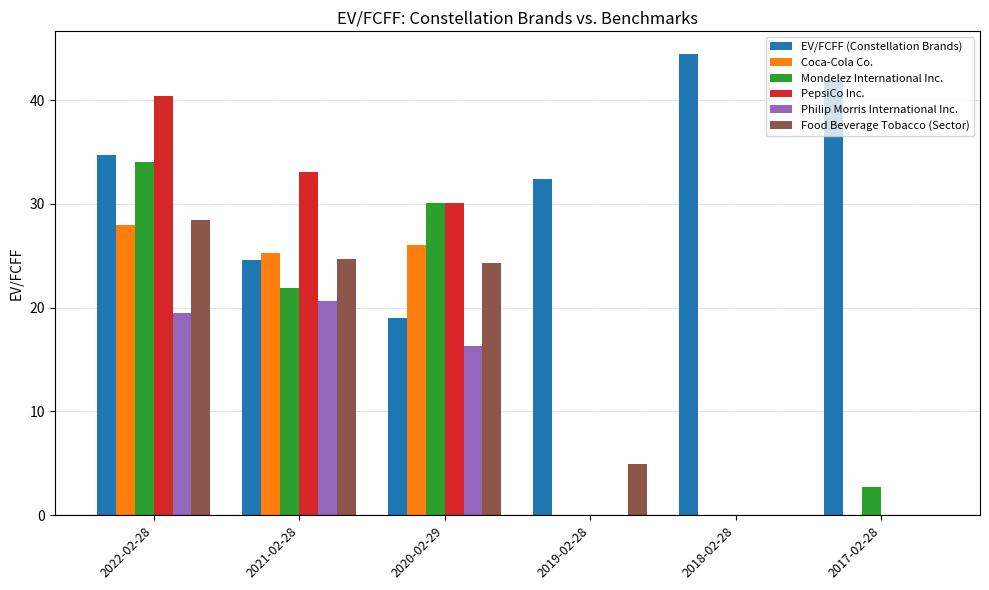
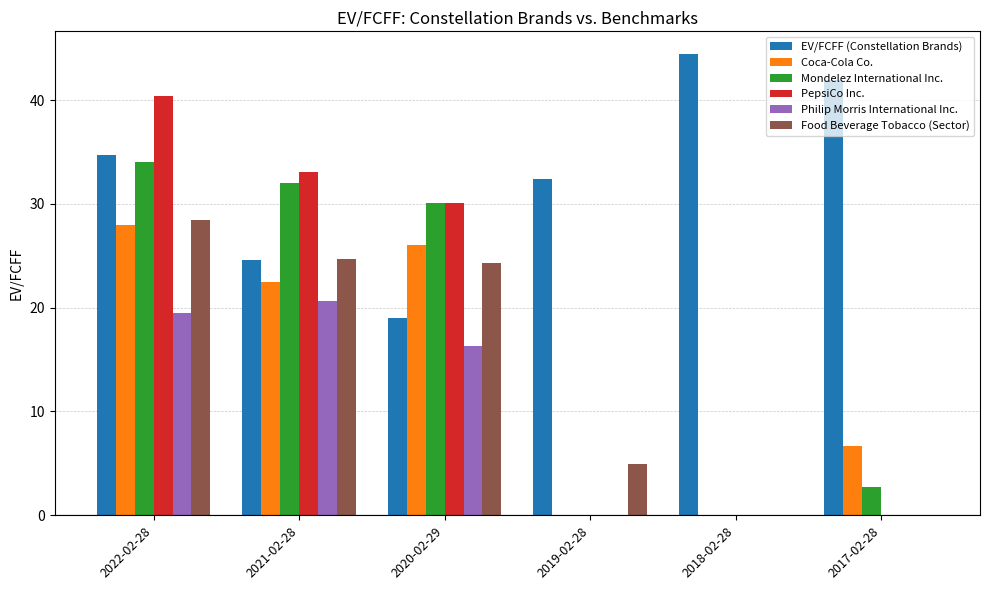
  {
    "EV/FCFF (Constellation Brands)": {
      "2022-02-28": 34.8,
      "2021-02-28": 24.6,
      "2020-02-29": 19.0,
      "2019-02-28": 32.4,
      "2018-02-28": 44.4
    },
    "Coca-Cola Co.": {
      "2022-02-28": 28.0,
-     "2021-02-28": 25.3,
+     "2021-02-28": 22.4,
      "2020-02-29": 26.0,
      "2019-02-28": 0.0,
      "2018-02-28": 0.0,
-     "2017-02-28": 0.0
+     "2017-02-28": 6.7
    },
    "Mondelez International Inc.": {
      "2022-02-28": 34.1,
-     "2021-02-28": 21.9,
+     "2021-02-28": 32.0,
      "2020-02-29": 30.1,
      "2019-02-28": 0.0,
      "2018-02-28": 0.0,
      "2017-02-28": 2.7
    },
    "PepsiCo Inc.": {
      "2022-02-28": 40.4,
      "2021-02-28": 33.1,
      "2020-02-29": 30.1,
      "2019-02-28": 0.0,
      "2018-02-28": 0.0,
      "2017-02-28": 0.0
    },
    "Philip Morris International Inc.": {
      "2022-02-28": 19.5,
      "2021-02-28": 20.7,
      "2020-02-29": 16.3,
      "2019-02-28": 0.0,
      "2018-02-28": 0.0,
      "2017-02-28": 0.0
    },
    "Food Beverage Tobacco (Sector)": {
      "2022-02-28": 28.5,
      "2021-02-28": 24.7,
      "2020-02-29": 24.3,
      "2019-02-28": 4.9,
      "2018-02-28": 0.0,
      "2017-02-28": 0.0
    }
  }
